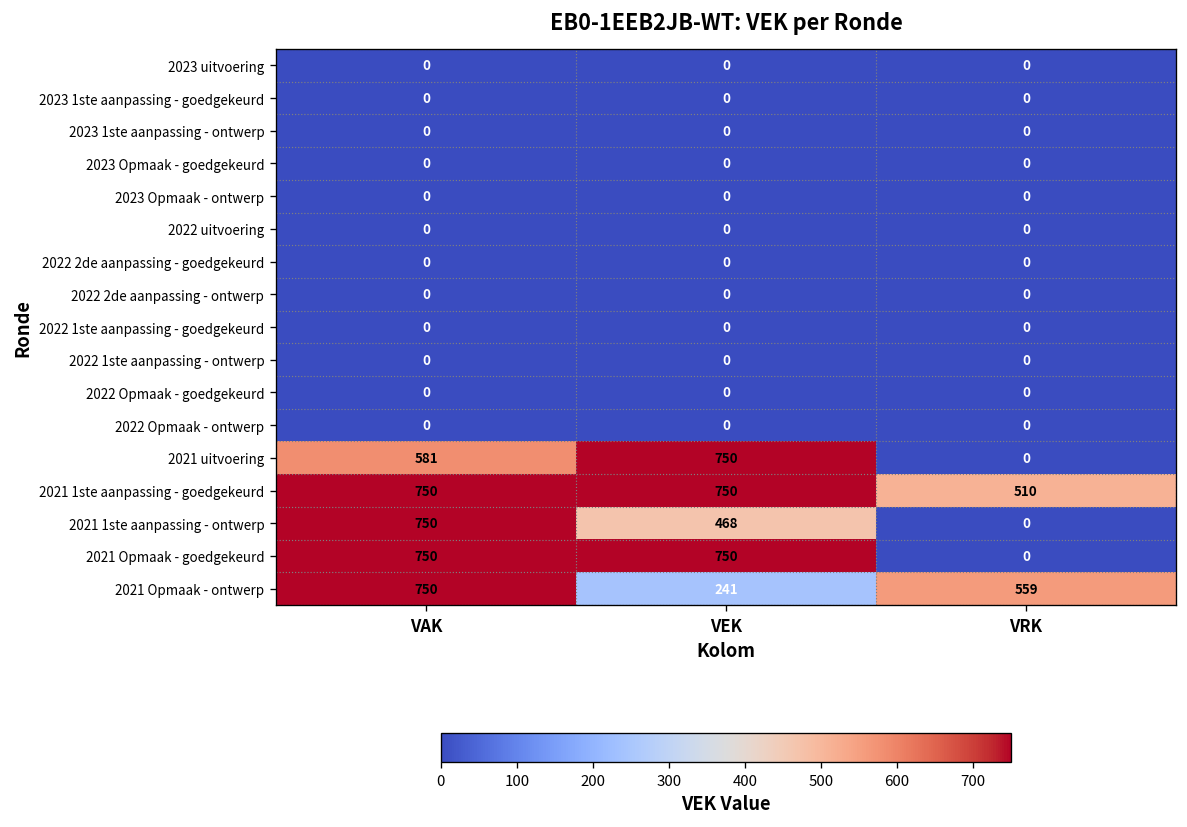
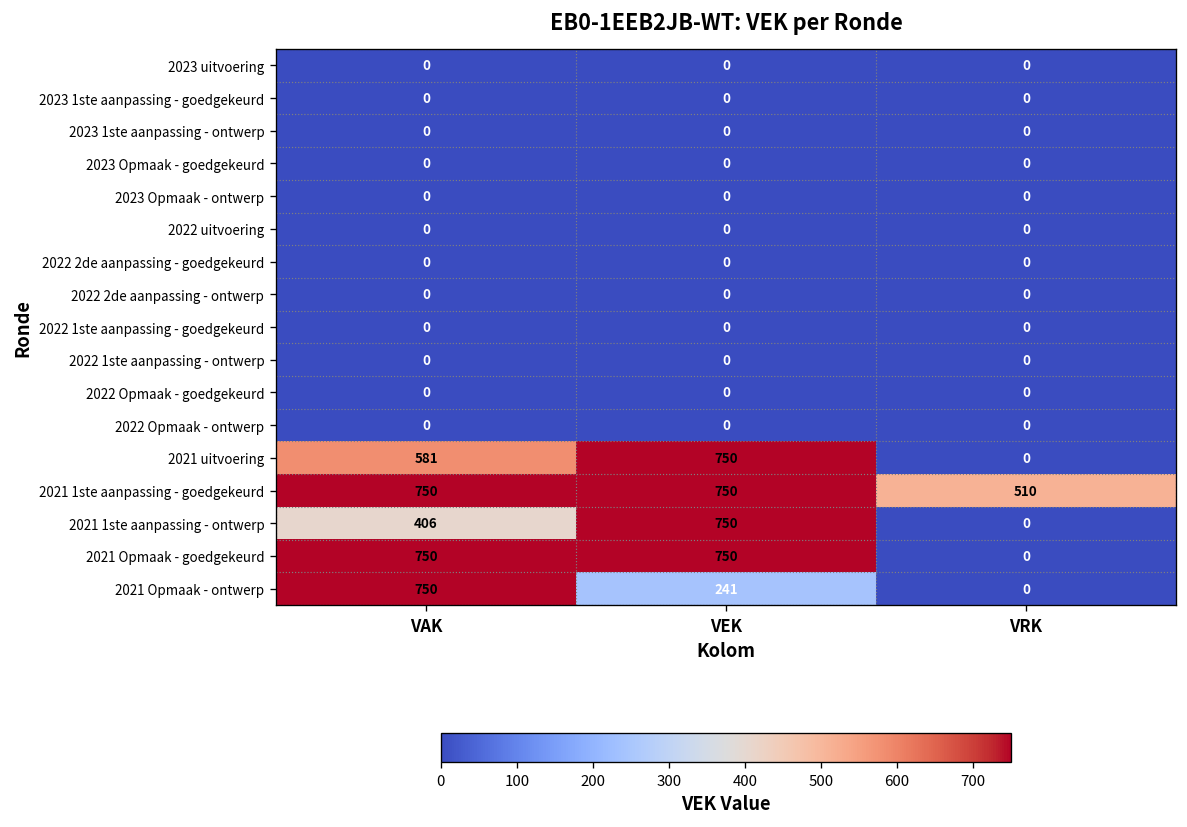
  {
    "2023 uitvoering": {
      "VAK": 0,
      "VEK": 0,
      "VRK": 0
    },
    "2023 1ste aanpassing - goedgekeurd": {
      "VAK": 0,
      "VEK": 0,
      "VRK": 0
    },
    "2023 1ste aanpassing - ontwerp": {
      "VAK": 0,
      "VEK": 0,
      "VRK": 0
    },
    "2023 Opmaak - goedgekeurd": {
      "VAK": 0,
      "VEK": 0,
      "VRK": 0
    },
    "2023 Opmaak - ontwerp": {
      "VAK": 0,
      "VEK": 0,
      "VRK": 0
    },
    "2022 uitvoering": {
      "VAK": 0,
      "VEK": 0,
      "VRK": 0
    },
    "2022 2de aanpassing - goedgekeurd": {
      "VAK": 0,
      "VEK": 0,
      "VRK": 0
    },
    "2022 2de aanpassing - ontwerp": {
      "VAK": 0,
      "VEK": 0,
      "VRK": 0
    },
    "2022 1ste aanpassing - goedgekeurd": {
      "VAK": 0,
      "VEK": 0,
      "VRK": 0
    },
    "2022 1ste aanpassing - ontwerp": {
      "VAK": 0,
      "VEK": 0,
      "VRK": 0
    },
    "2022 Opmaak - goedgekeurd": {
      "VAK": 0,
      "VEK": 0,
      "VRK": 0
    },
    "2022 Opmaak - ontwerp": {
      "VAK": 0,
      "VEK": 0,
      "VRK": 0
    },
    "2021 uitvoering": {
      "VAK": 581,
      "VEK": 750,
      "VRK": 0
    },
    "2021 1ste aanpassing - goedgekeurd": {
      "VAK": 750,
      "VEK": 750,
      "VRK": 510
    },
    "2021 1ste aanpassing - ontwerp": {
-     "VAK": 750,
-     "VEK": 468,
+     "VAK": 406,
+     "VEK": 750,
      "VRK": 0
    },
    "2021 Opmaak - goedgekeurd": {
      "VAK": 750,
      "VEK": 750,
      "VRK": 0
    },
    "2021 Opmaak - ontwerp": {
      "VAK": 750,
      "VEK": 241,
-     "VRK": 559
+     "VRK": 0
    }
  }
